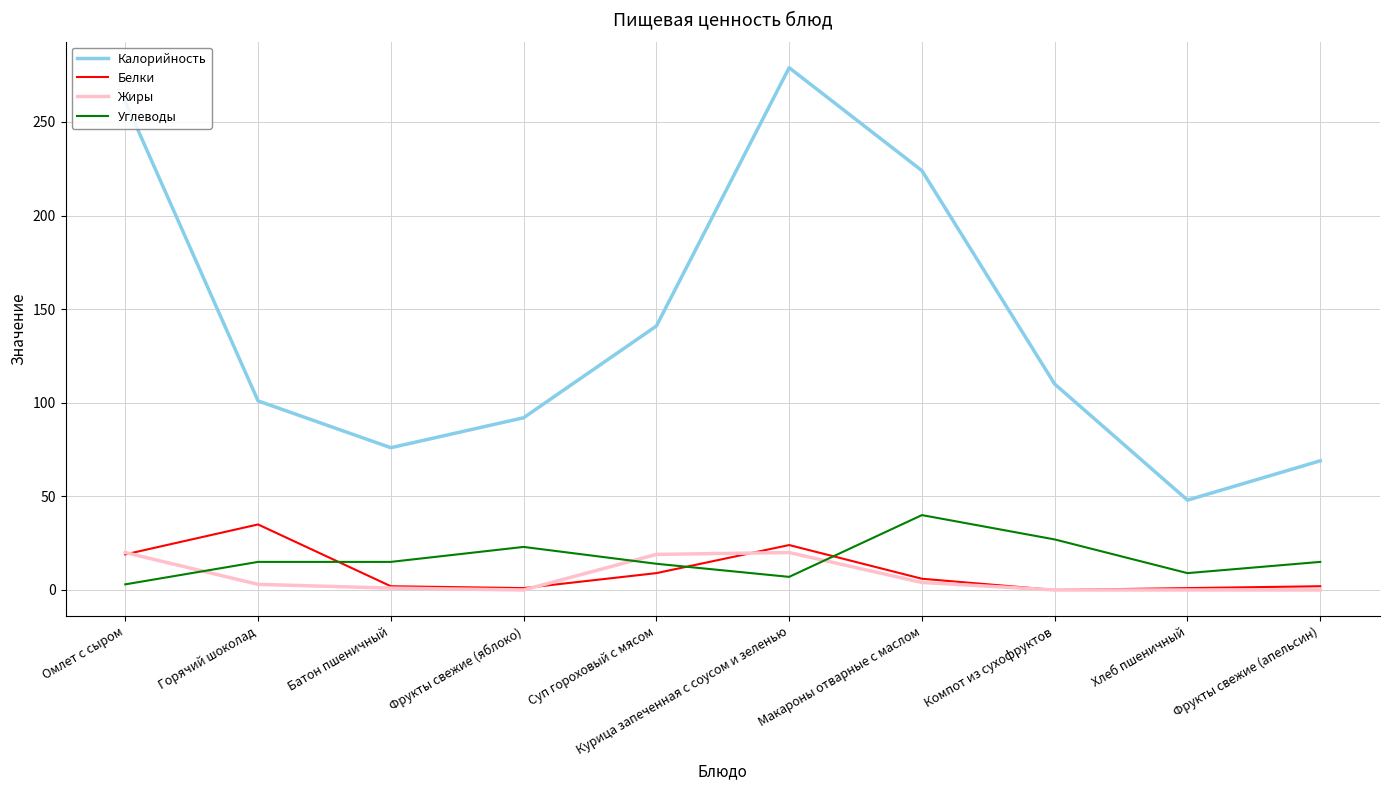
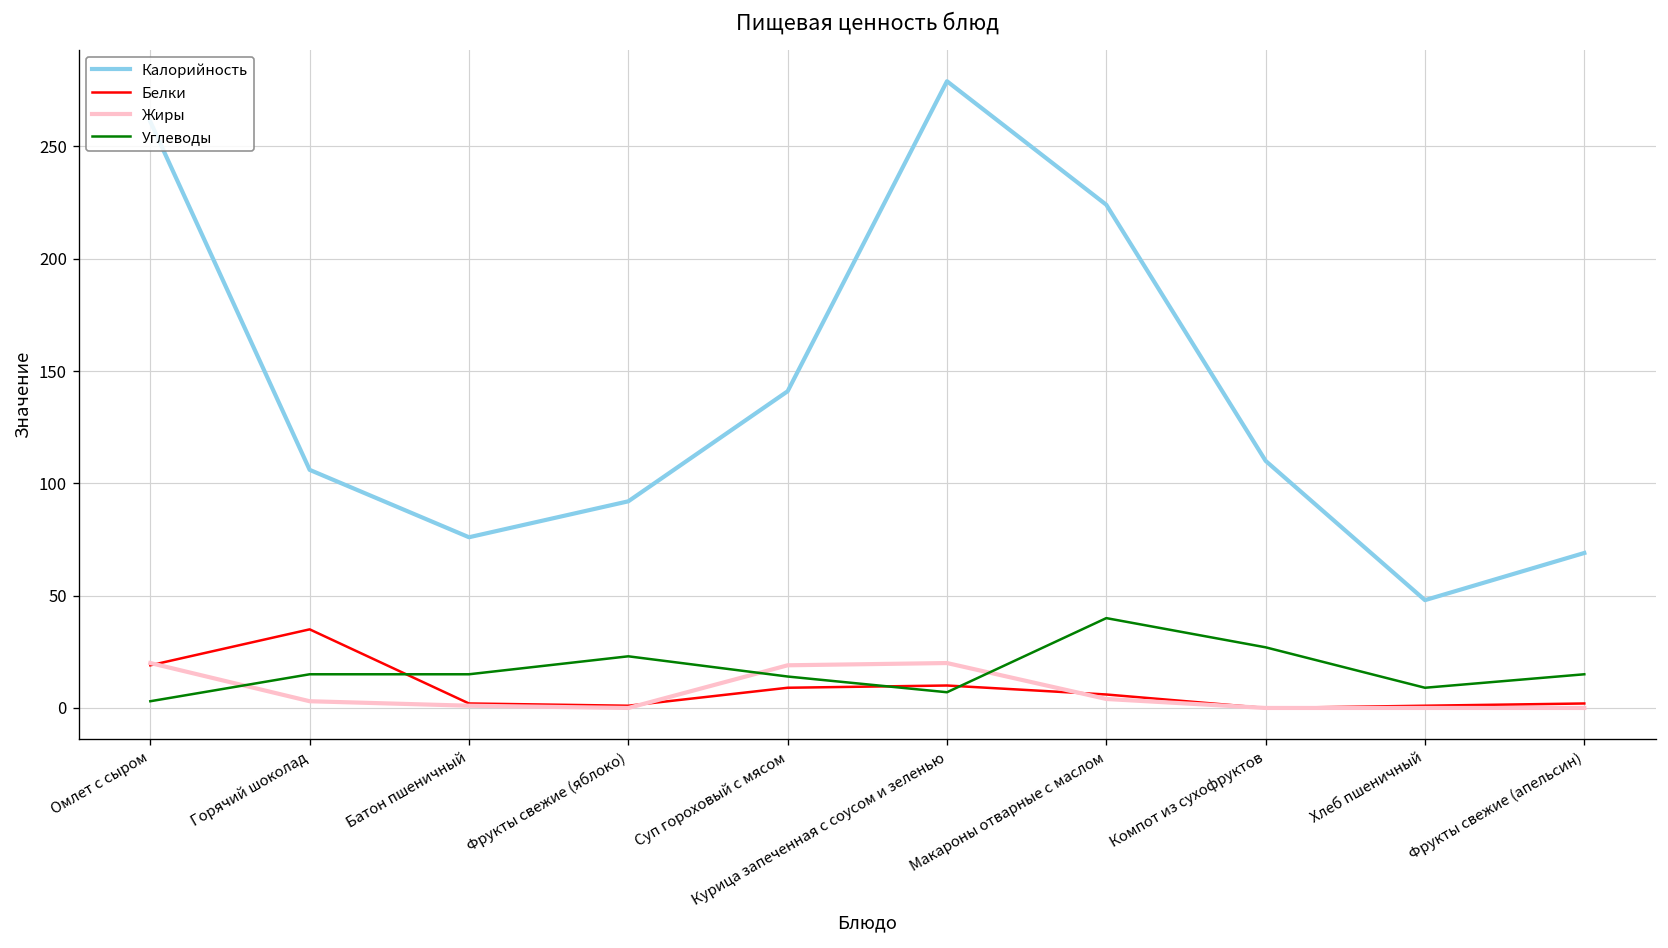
  {
    "Калорийность": {
-     "Горячий шоколад": 101,
+     "Горячий шоколад": 106,
      "Батон пшеничный": 76,
      "Фрукты свежие (яблоко)": 92,
      "Суп гороховый с мясом": 141,
      "Курица запеченная с соусом и зеленью": 279,
      "Макароны отварные с маслом": 224,
      "Компот из сухофруктов": 110,
      "Хлеб пшеничный": 48,
      "Фрукты свежие (апельсин)": 69
    },
    "Белки": {
      "Горячий шоколад": 35,
      "Суп гороховый с мясом": 9,
-     "Курица запеченная с соусом и зеленью": 24,
+     "Курица запеченная с соусом и зеленью": 10,
      "Макароны отварные с маслом": 6,
      "Фрукты свежие (апельсин)": 2
    },
    "Жиры": {
      "Горячий шоколад": 3,
      "Суп гороховый с мясом": 19,
      "Курица запеченная с соусом и зеленью": 20,
      "Макароны отварные с маслом": 4,
      "Фрукты свежие (апельсин)": 0
    },
    "Углеводы": {
      "Омлет с сыром": 3,
      "Горячий шоколад": 15,
      "Батон пшеничный": 15,
      "Фрукты свежие (яблоко)": 23,
      "Суп гороховый с мясом": 14,
      "Курица запеченная с соусом и зеленью": 7,
      "Макароны отварные с маслом": 40,
      "Компот из сухофруктов": 27,
      "Хлеб пшеничный": 9,
      "Фрукты свежие (апельсин)": 15
    }
  }
